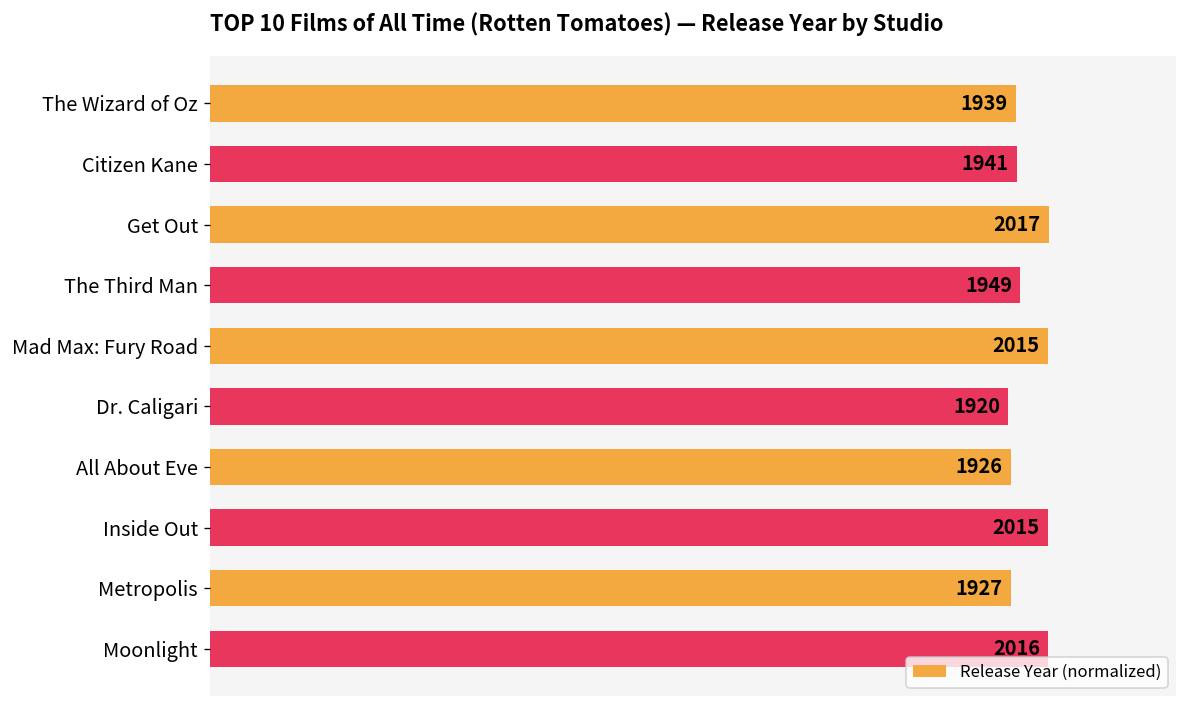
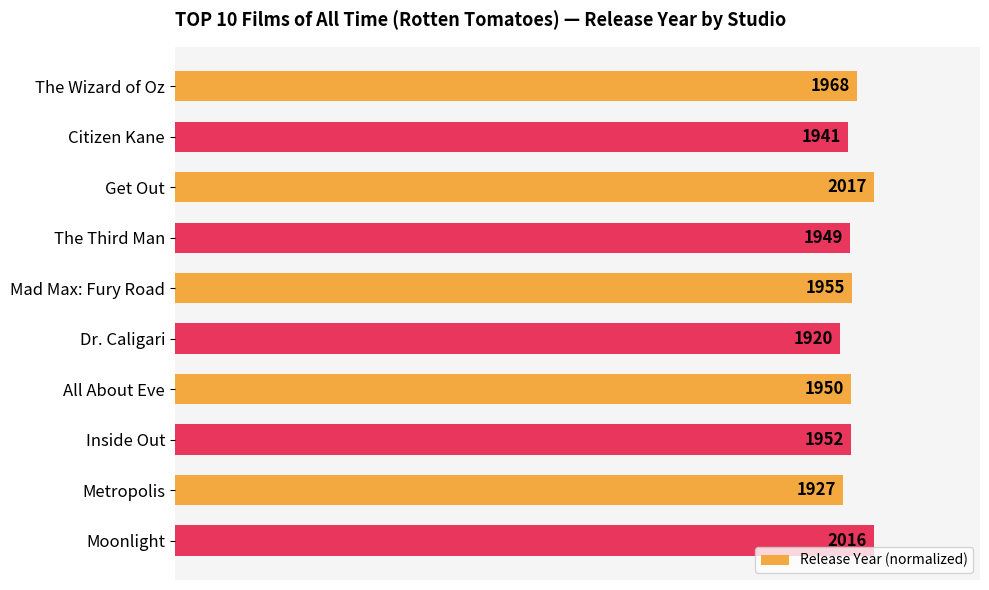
  {
-   "The Wizard of Oz": 1939,
-   "Mad Max: Fury Road": 2015,
-   "All About Eve": 1926,
-   "Inside Out": 2015
+   "The Wizard of Oz": 1968,
+   "Mad Max: Fury Road": 1955,
+   "All About Eve": 1950,
+   "Inside Out": 1952
  }
